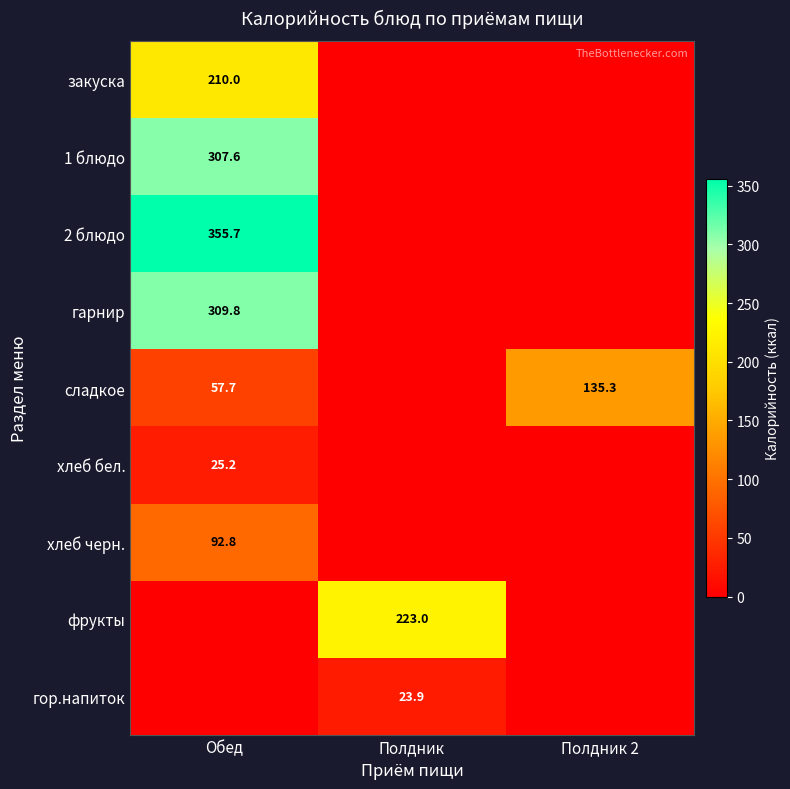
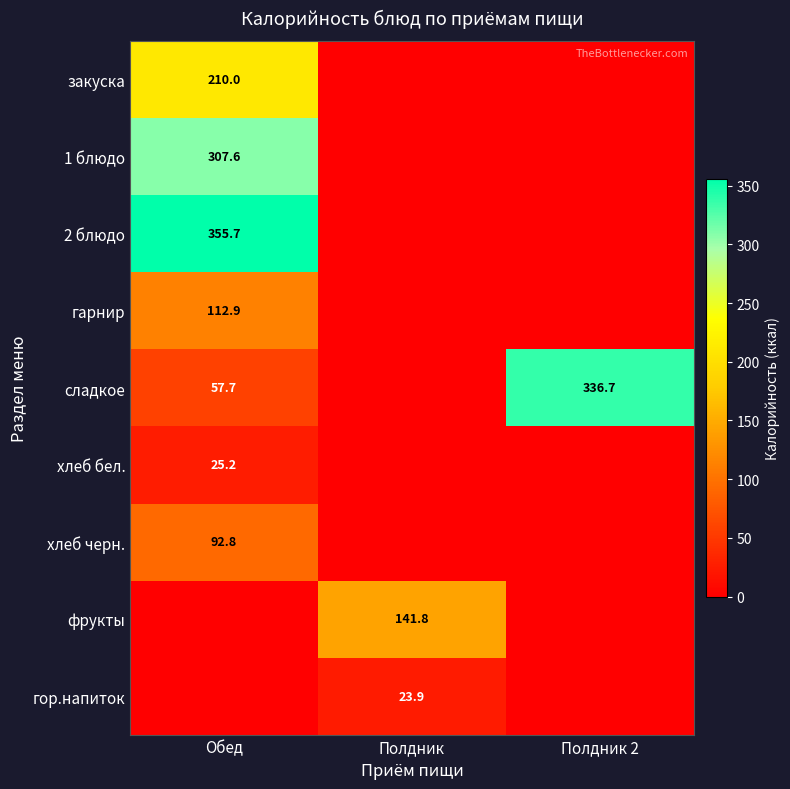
  {
    "закуска": {
      "Обед": 210.0
    },
    "1 блюдо": {
      "Обед": 307.6
    },
    "2 блюдо": {
      "Обед": 355.7
    },
    "гарнир": {
-     "Обед": 309.8
+     "Обед": 112.9
    },
    "сладкое": {
      "Обед": 57.7,
-     "Полдник 2": 135.3
+     "Полдник 2": 336.7
    },
    "хлеб бел.": {
      "Обед": 25.2
    },
    "хлеб черн.": {
      "Обед": 92.8
    },
    "фрукты": {
-     "Полдник": 223.0
+     "Полдник": 141.8
    },
    "гор.напиток": {
      "Полдник": 23.9
    }
  }
